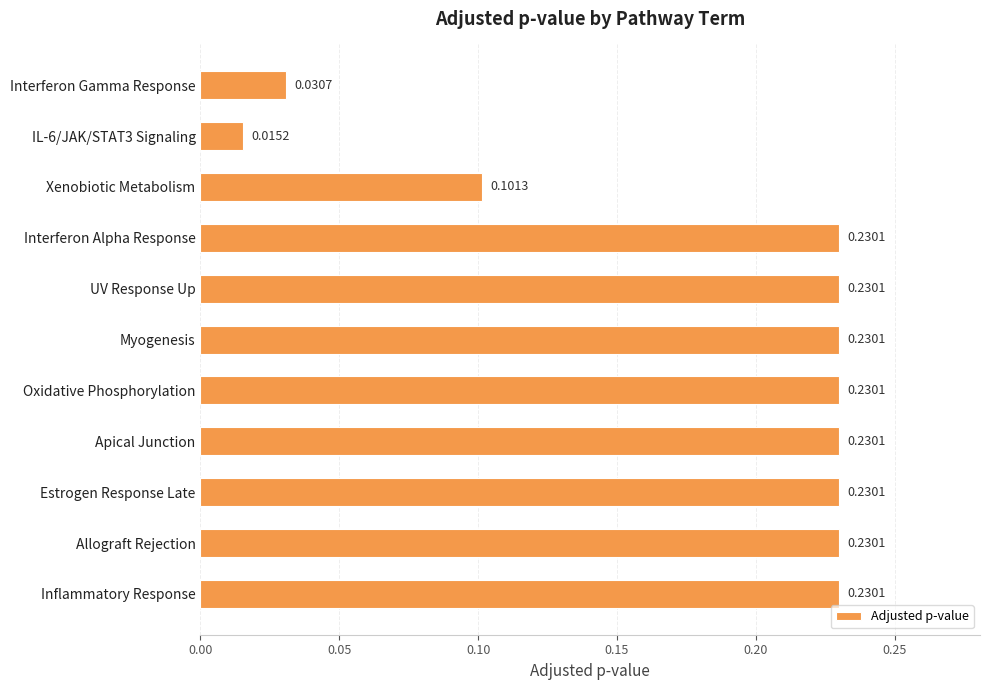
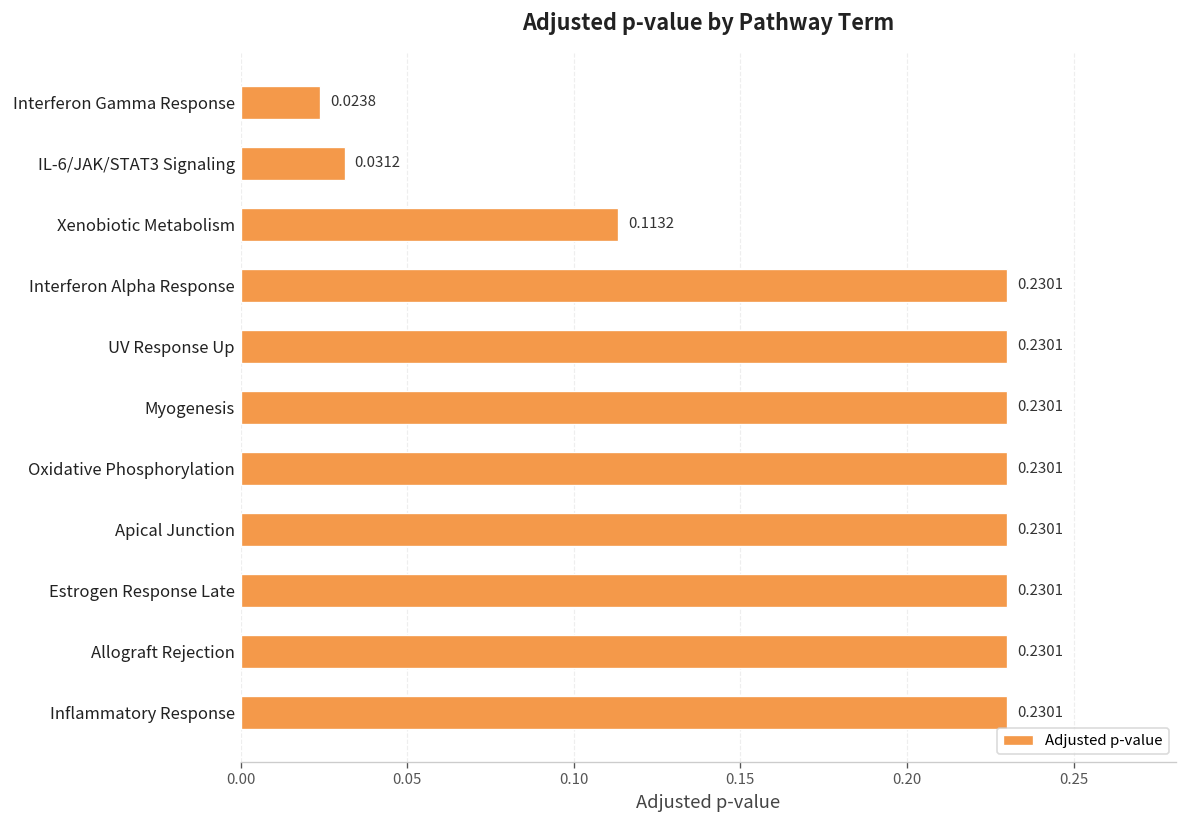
  {
-   "Interferon Gamma Response": 0.0307,
-   "IL-6/JAK/STAT3 Signaling": 0.0152,
-   "Xenobiotic Metabolism": 0.1013,
+   "Interferon Gamma Response": 0.0238,
+   "IL-6/JAK/STAT3 Signaling": 0.0312,
+   "Xenobiotic Metabolism": 0.1132,
    "Interferon Alpha Response": 0.2301,
    "UV Response Up": 0.2301,
    "Myogenesis": 0.2301,
    "Oxidative Phosphorylation": 0.2301,
    "Apical Junction": 0.2301,
    "Estrogen Response Late": 0.2301,
    "Allograft Rejection": 0.2301,
    "Inflammatory Response": 0.2301
  }
